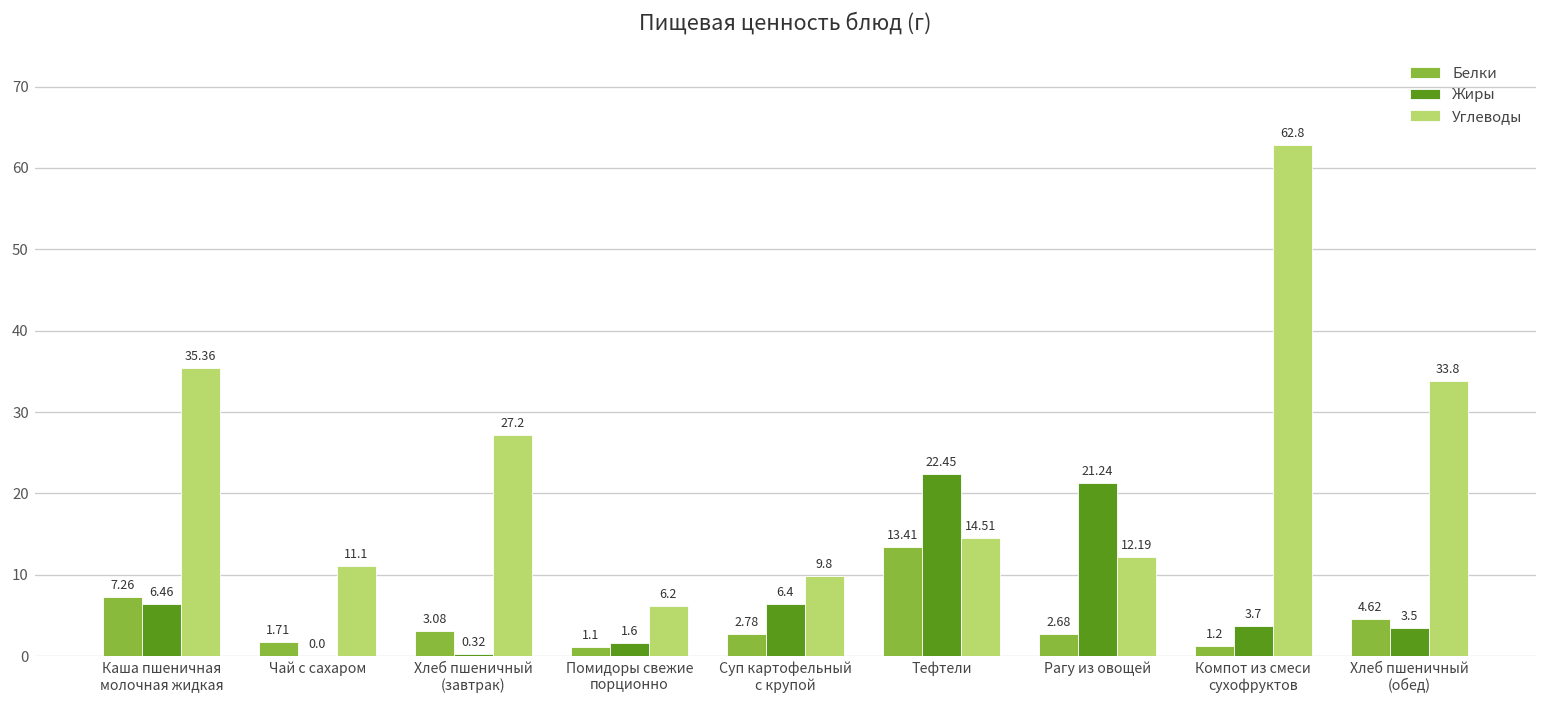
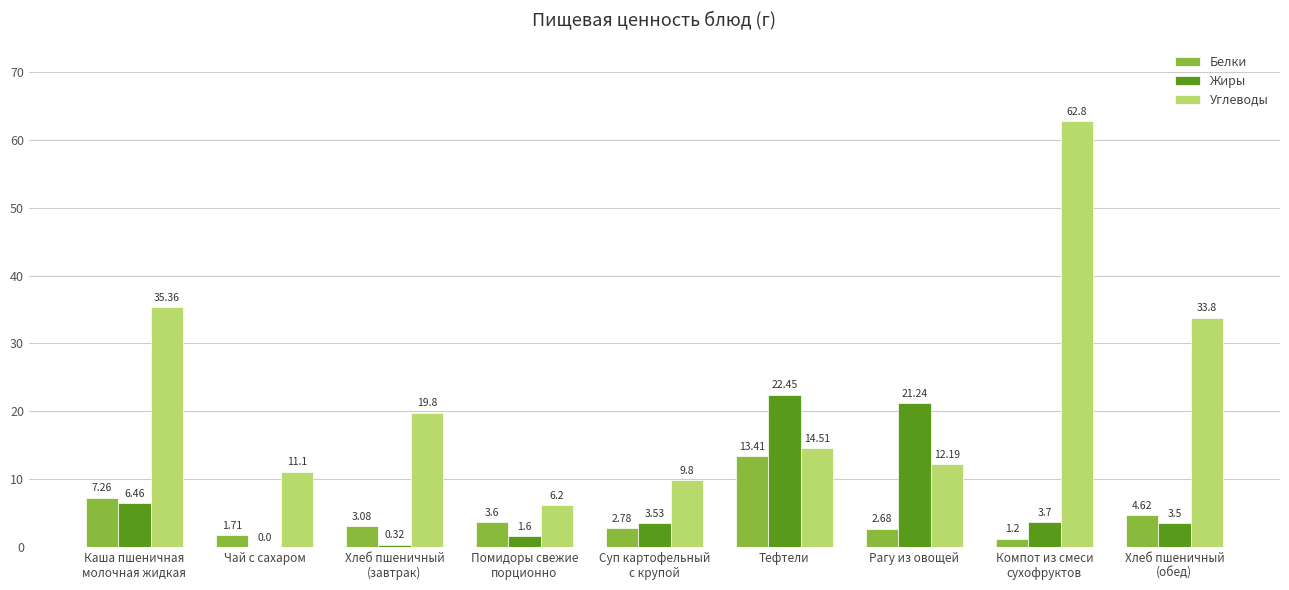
  {
    "Белки": {
      "Каша пшеничная молочная жидкая": 7.26,
      "Чай с сахаром": 1.71,
      "Хлеб пшеничный (завтрак)": 3.08,
-     "Помидоры свежие порционно": 1.1,
+     "Помидоры свежие порционно": 3.6,
      "Суп картофельный с крупой": 2.78,
      "Тефтели": 13.41,
      "Рагу из овощей": 2.68,
      "Компот из смеси сухофруктов": 1.2,
      "Хлеб пшеничный (обед)": 4.62
    },
    "Жиры": {
      "Каша пшеничная молочная жидкая": 6.46,
      "Чай с сахаром": 0.0,
      "Хлеб пшеничный (завтрак)": 0.32,
      "Помидоры свежие порционно": 1.6,
-     "Суп картофельный с крупой": 6.4,
+     "Суп картофельный с крупой": 3.53,
      "Тефтели": 22.45,
      "Рагу из овощей": 21.24,
      "Компот из смеси сухофруктов": 3.7,
      "Хлеб пшеничный (обед)": 3.5
    },
    "Углеводы": {
      "Каша пшеничная молочная жидкая": 35.36,
      "Чай с сахаром": 11.1,
-     "Хлеб пшеничный (завтрак)": 27.2,
+     "Хлеб пшеничный (завтрак)": 19.8,
      "Помидоры свежие порционно": 6.2,
      "Суп картофельный с крупой": 9.8,
      "Тефтели": 14.51,
      "Рагу из овощей": 12.19,
      "Компот из смеси сухофруктов": 62.8,
      "Хлеб пшеничный (обед)": 33.8
    }
  }
